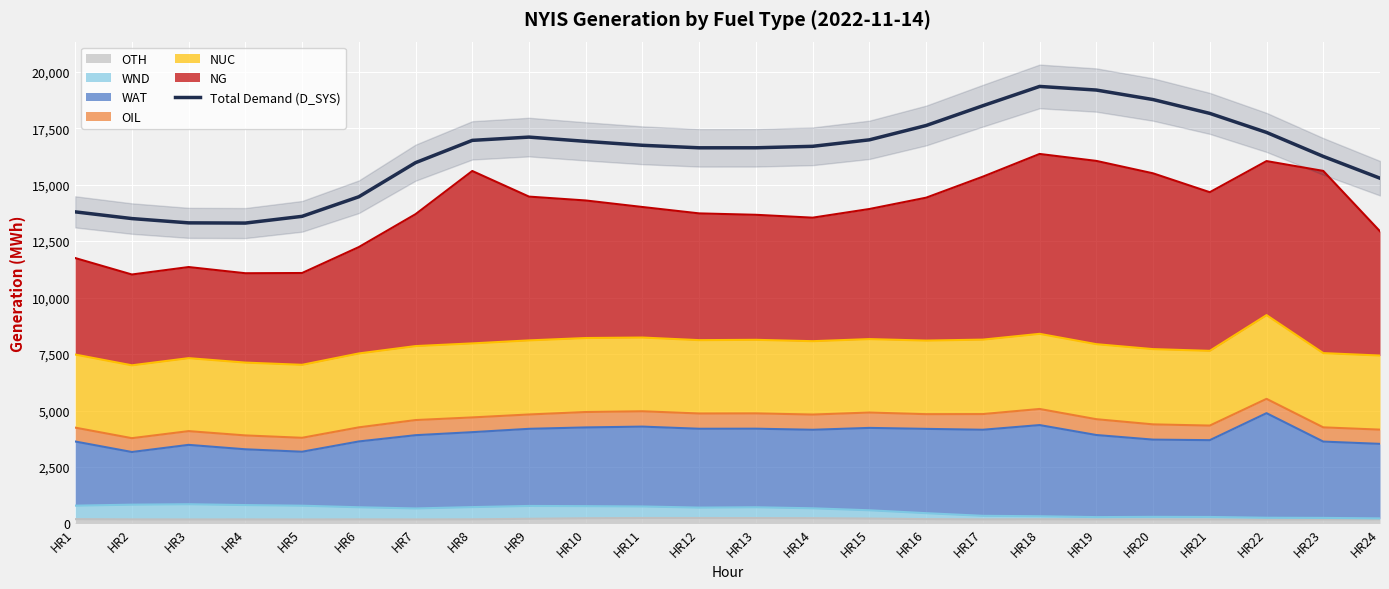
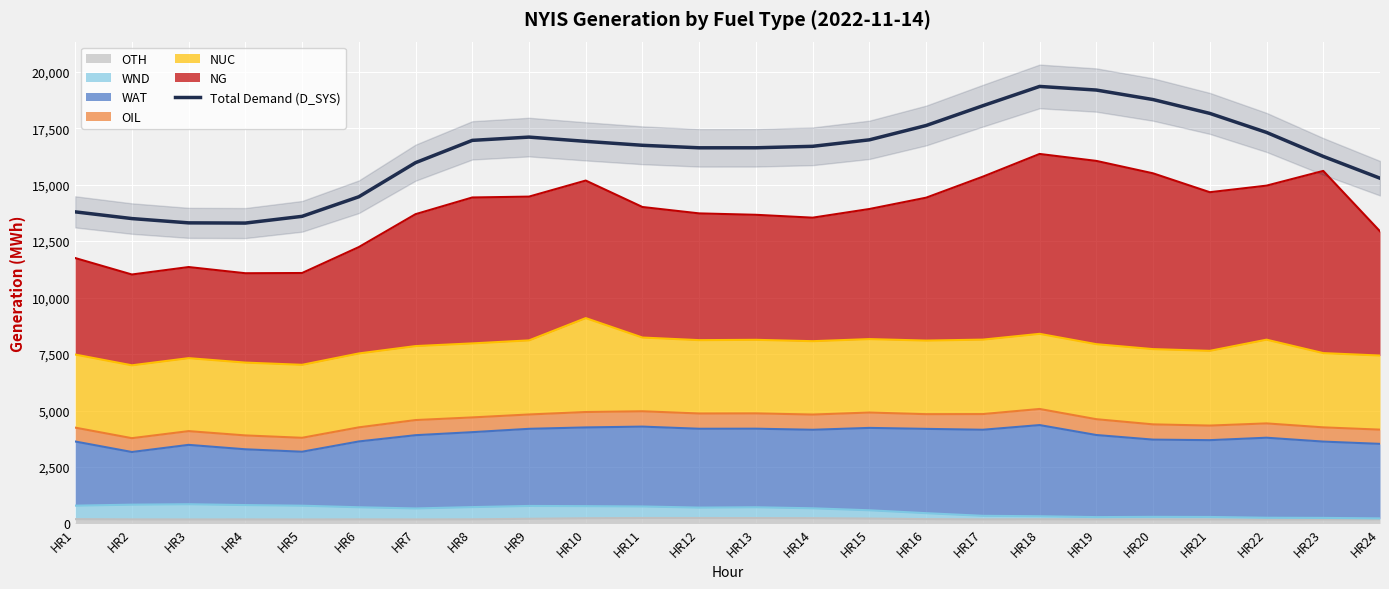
  {
    "WND": {
      "HR1": "600",
      "HR2": "700",
      "HR3": "700",
      "HR4": "600",
      "HR5": "600",
      "HR6": "500",
      "HR7": "500",
      "HR8": "500",
      "HR9": "600",
      "HR10": "500",
      "HR11": "500",
      "HR12": "500",
      "HR13": "500",
      "HR14": "400",
      "HR15": "400",
      "HR16": "300",
      "HR17": "200",
      "HR18": "100"
    },
    "WAT": {
      "HR1": "2,800",
      "HR2": "2,300",
      "HR3": "2,600",
      "HR4": "2,500",
      "HR5": "2,400",
      "HR6": "2,900",
      "HR7": "3,200",
      "HR8": "3,300",
      "HR9": "3,400",
      "HR10": "3,500",
      "HR11": "3,500",
      "HR12": "3,500",
      "HR13": "3,500",
      "HR14": "3,500",
      "HR15": "3,600",
      "HR16": "3,700",
      "HR17": "3,800",
      "HR18": "4,000",
      "HR19": "3,600",
      "HR20": "3,400",
      "HR21": "3,400",
-     "HR22": "4,600",
+     "HR22": "3,500",
      "HR23": "3,400",
      "HR24": "3,300"
    },
    "OIL": {
      "HR1": "600",
      "HR2": "600",
      "HR3": "600",
      "HR4": "600",
      "HR5": "600",
      "HR6": "600",
      "HR7": "700",
      "HR8": "700",
      "HR9": "600",
      "HR10": "700",
      "HR11": "700",
      "HR12": "700",
      "HR13": "700",
      "HR14": "700",
      "HR15": "700",
      "HR16": "700",
      "HR17": "700",
      "HR18": "700",
      "HR19": "700",
      "HR20": "700",
      "HR21": "600",
      "HR22": "600",
      "HR23": "600",
      "HR24": "600"
    },
    "NUC": {
      "HR1": "3,200",
      "HR2": "3,200",
      "HR3": "3,200",
      "HR4": "3,200",
      "HR5": "3,200",
      "HR6": "3,300",
      "HR7": "3,300",
      "HR8": "3,300",
      "HR9": "3,300",
-     "HR10": "3,300",
+     "HR10": "4,200",
      "HR11": "3,300",
      "HR12": "3,200",
      "HR13": "3,300",
      "HR14": "3,200",
      "HR15": "3,300",
      "HR16": "3,300",
      "HR17": "3,300",
      "HR18": "3,300",
      "HR19": "3,300",
      "HR20": "3,300",
      "HR21": "3,300",
      "HR22": "3,700",
      "HR23": "3,300",
      "HR24": "3,300"
    },
    "NG": {
      "HR1": "4,300",
      "HR2": "4,000",
      "HR3": "4,000",
      "HR4": "4,000",
      "HR5": "4,100",
      "HR6": "4,700",
      "HR7": "5,800",
-     "HR8": "7,600",
+     "HR8": "6,500",
      "HR9": "6,400",
      "HR10": "6,100",
      "HR11": "5,800",
      "HR12": "5,600",
      "HR13": "5,500",
      "HR14": "5,500",
      "HR15": "5,800",
      "HR16": "6,300",
      "HR17": "7,200",
      "HR18": "8,000",
      "HR19": "8,100",
      "HR20": "7,800",
      "HR21": "7,000",
      "HR22": "6,800",
      "HR23": "8,100",
      "HR24": "5,500"
    }
  }
